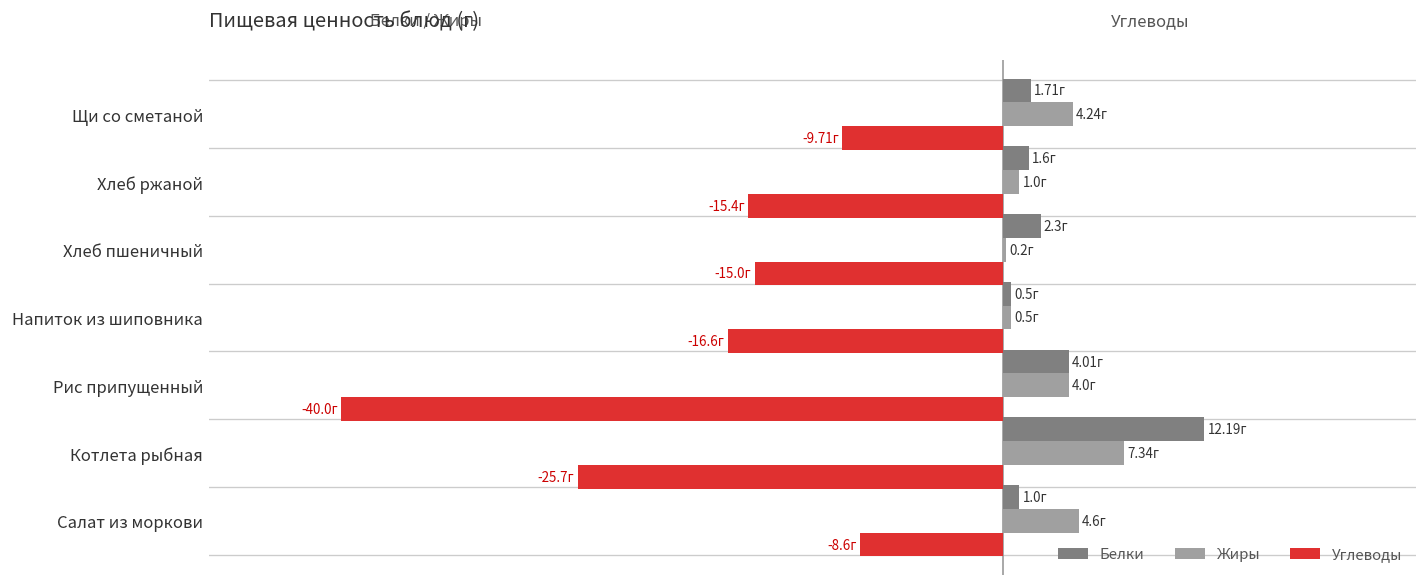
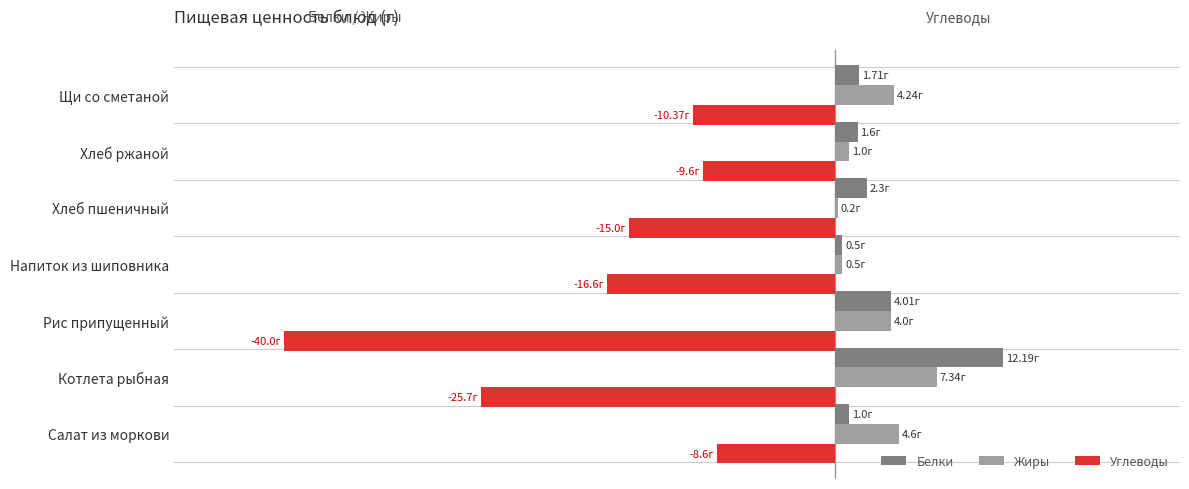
  {
    "Углеводы": {
-     "Щи со сметаной": "-9.71г",
-     "Хлеб ржаной": "-15.4г",
+     "Щи со сметаной": "-10.37г",
+     "Хлеб ржаной": "-9.6г",
      "Хлеб пшеничный": "-15.0г",
      "Напиток из шиповника": "-16.6г",
      "Рис припущенный": "-40.0г",
      "Котлета рыбная": "-25.7г",
      "Салат из моркови": "-8.6г"
    }
  }
